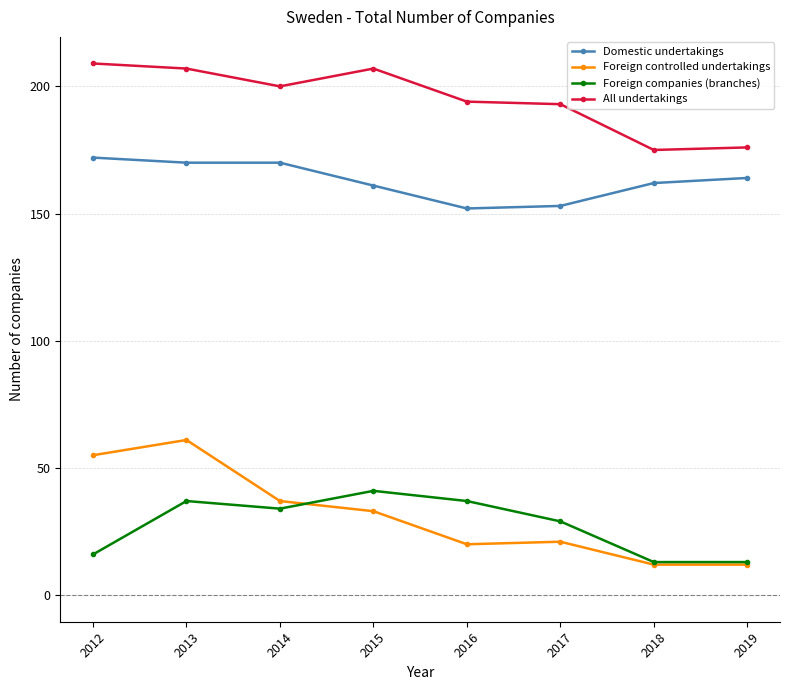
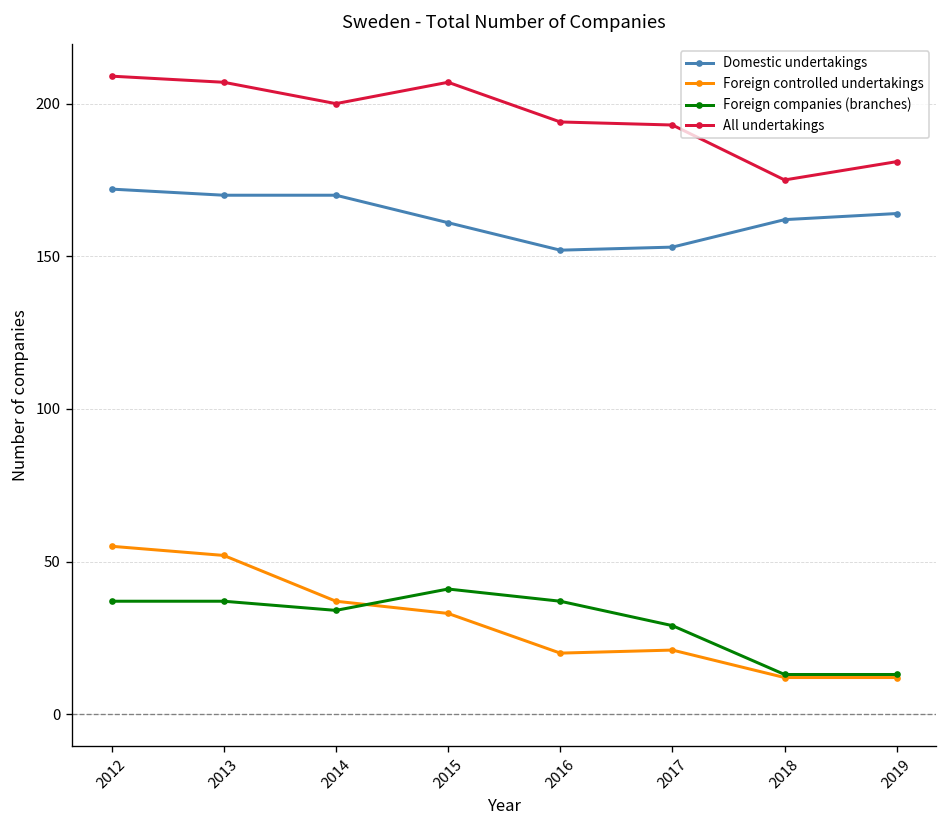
  {
    "Domestic undertakings": {
      "2012": 172,
      "2013": 170,
      "2014": 170,
      "2015": 161,
      "2016": 152,
      "2017": 153,
      "2018": 162,
      "2019": 164
    },
    "Foreign controlled undertakings": {
      "2012": 55,
-     "2013": 61,
+     "2013": 52,
      "2014": 37,
      "2015": 33,
      "2016": 20,
      "2017": 21
    },
    "Foreign companies (branches)": {
-     "2012": 16,
+     "2012": 37,
      "2013": 37,
      "2014": 34,
      "2015": 41,
      "2016": 37,
      "2017": 29
    },
    "All undertakings": {
      "2012": 209,
      "2013": 207,
      "2014": 200,
      "2015": 207,
      "2016": 194,
      "2017": 193,
      "2018": 175,
-     "2019": 176
+     "2019": 181
    }
  }
